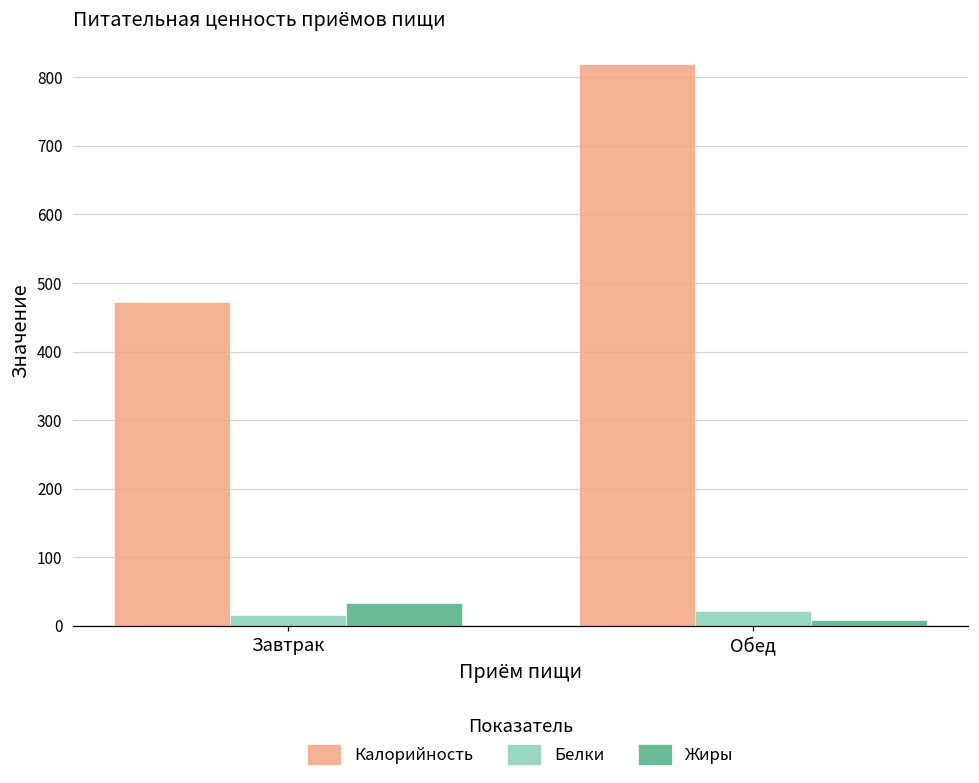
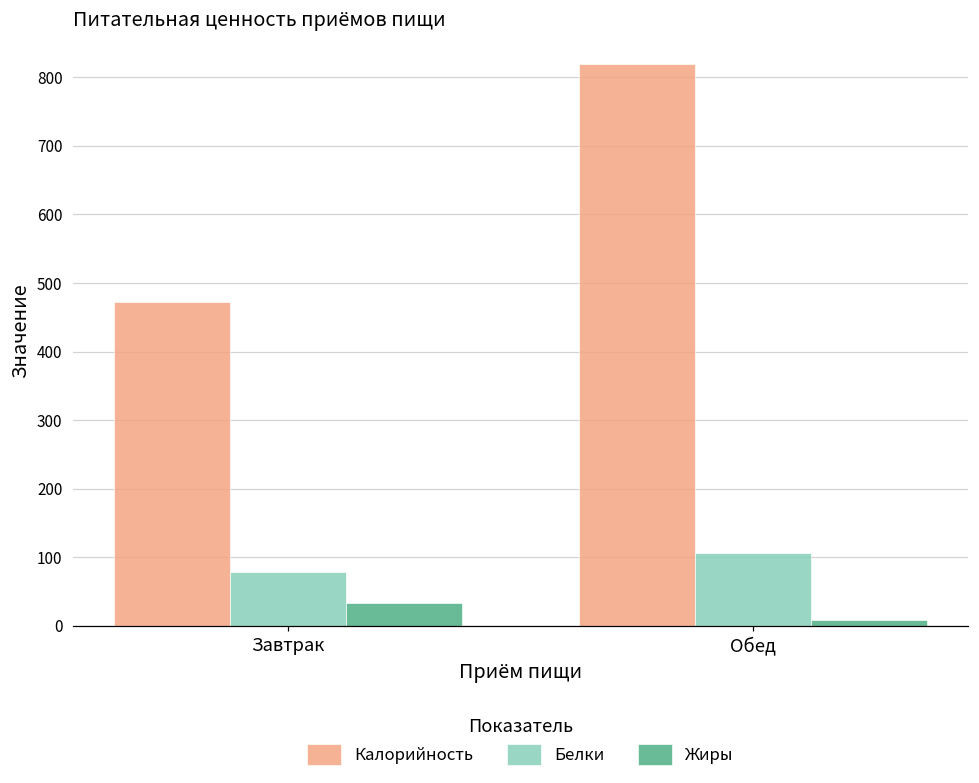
  {
    "Калорийность": {
      "Завтрак": 470,
      "Обед": 820
    },
    "Белки": {
-     "Завтрак": 20,
-     "Обед": 20
+     "Завтрак": 80,
+     "Обед": 110
    },
    "Жиры": {
      "Завтрак": 30,
      "Обед": 10
    }
  }
